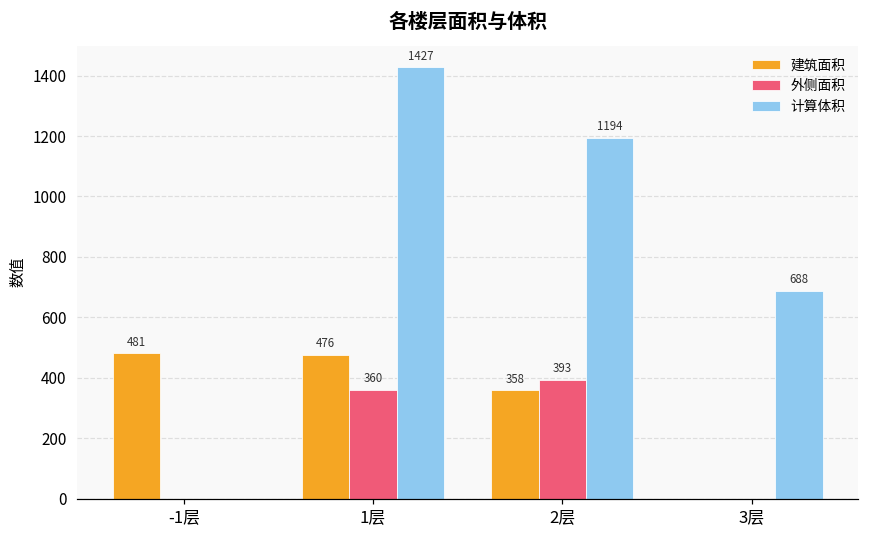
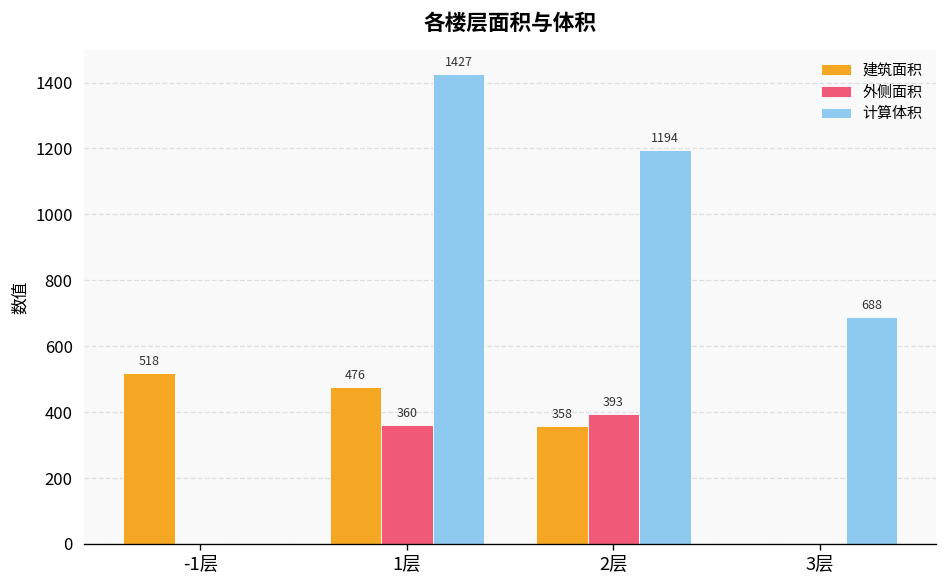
  {
    "建筑面积": {
-     "-1层": 481,
+     "-1层": 518,
      "1层": 476,
      "2层": 358
    },
    "外侧面积": {
      "1层": 360,
      "2层": 393
    },
    "计算体积": {
      "1层": 1427,
      "2层": 1194,
      "3层": 688
    }
  }
